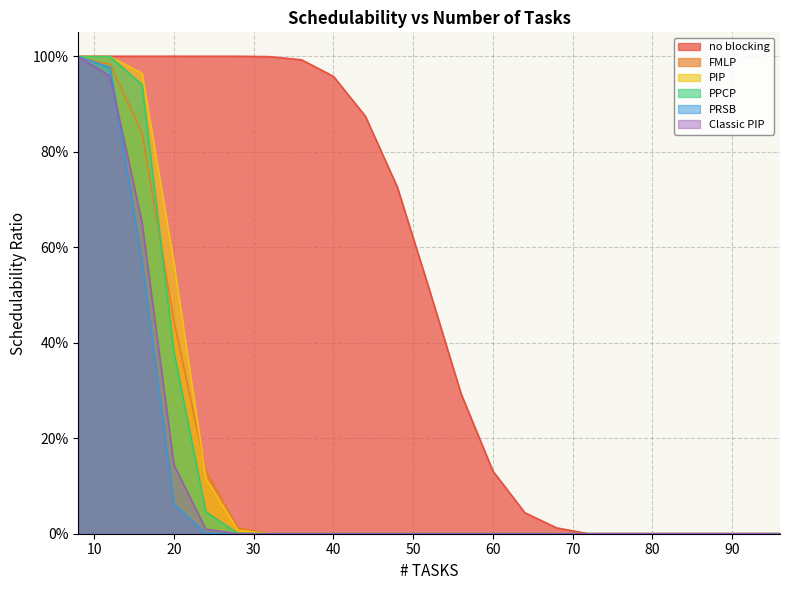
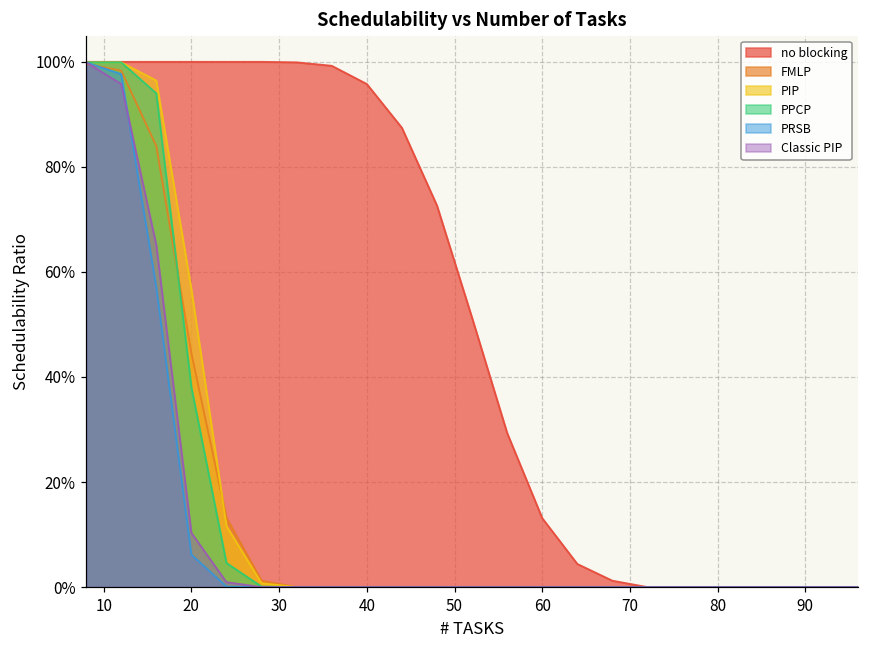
  {
    "PIP": {
      "20": "57%"
    },
    "PPCP": {
      "20": "38%"
    },
    "PRSB": {
      "20": "6%"
    },
    "Classic PIP": {
-     "20": "14%"
+     "20": "10%"
    }
  }
